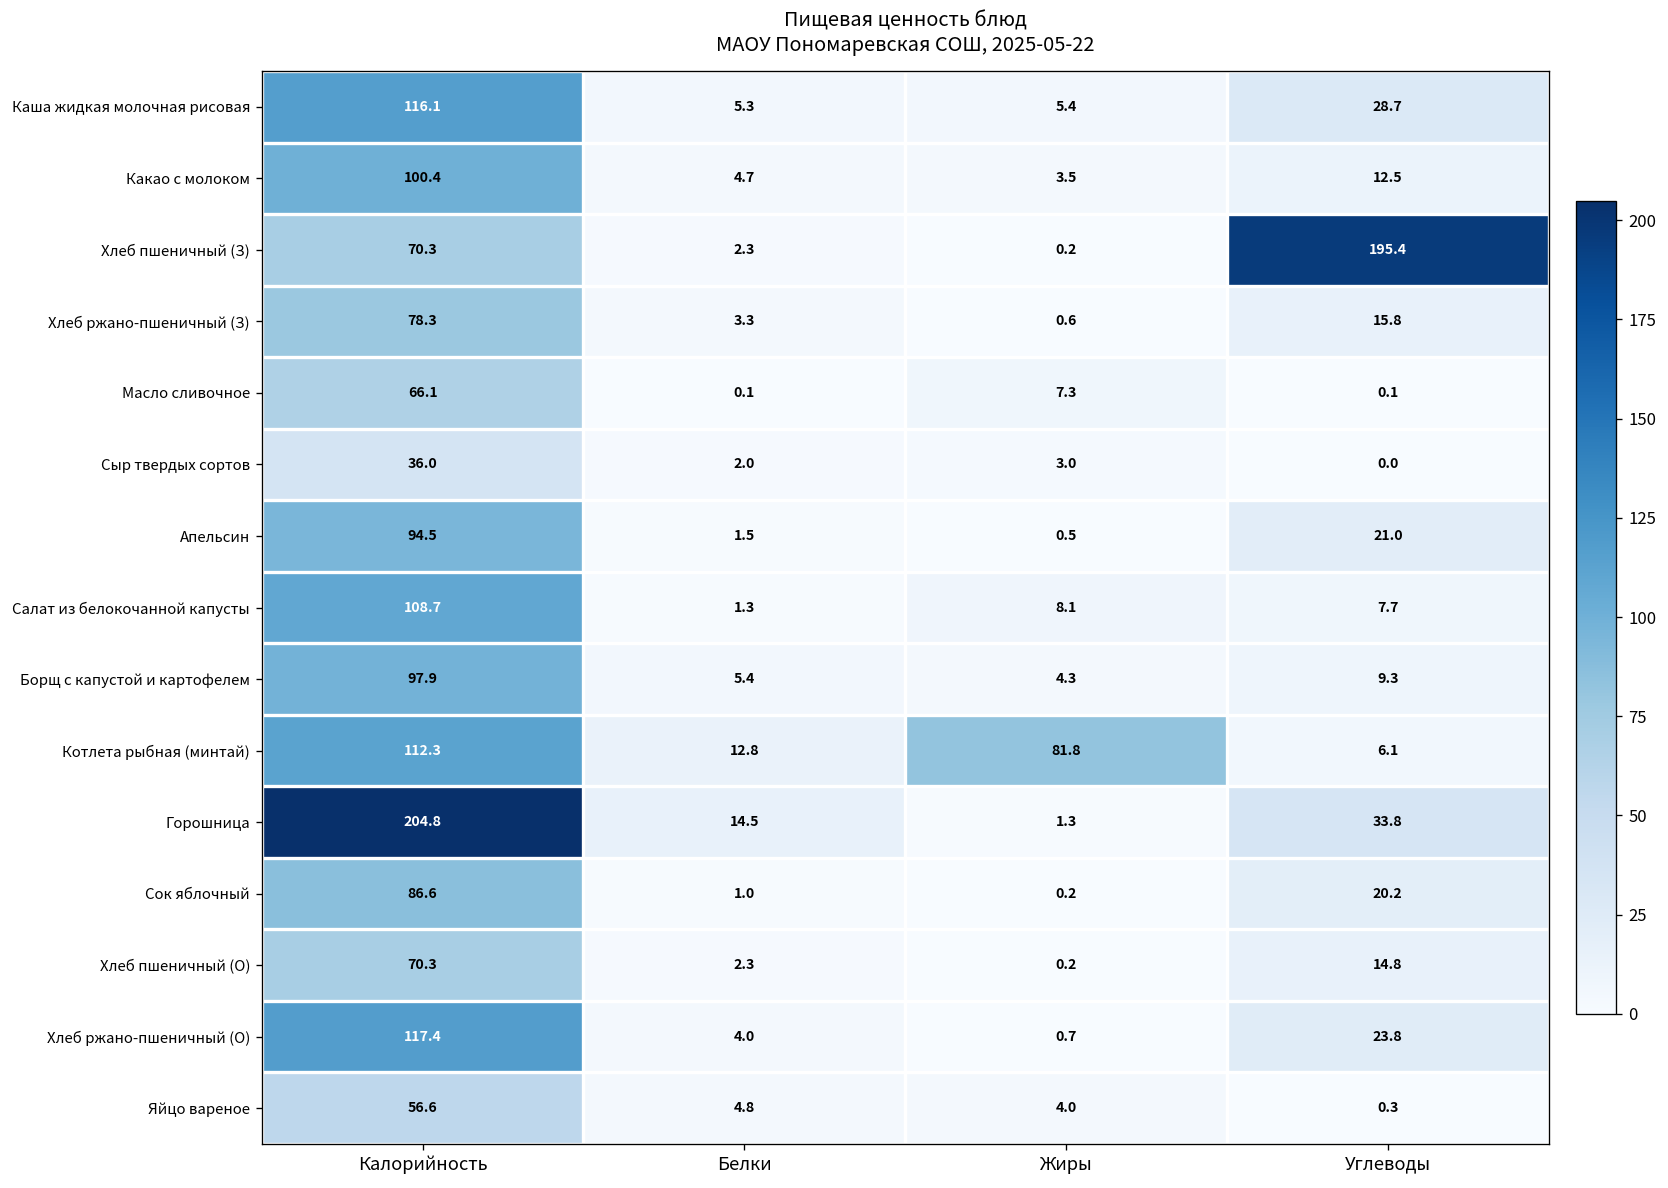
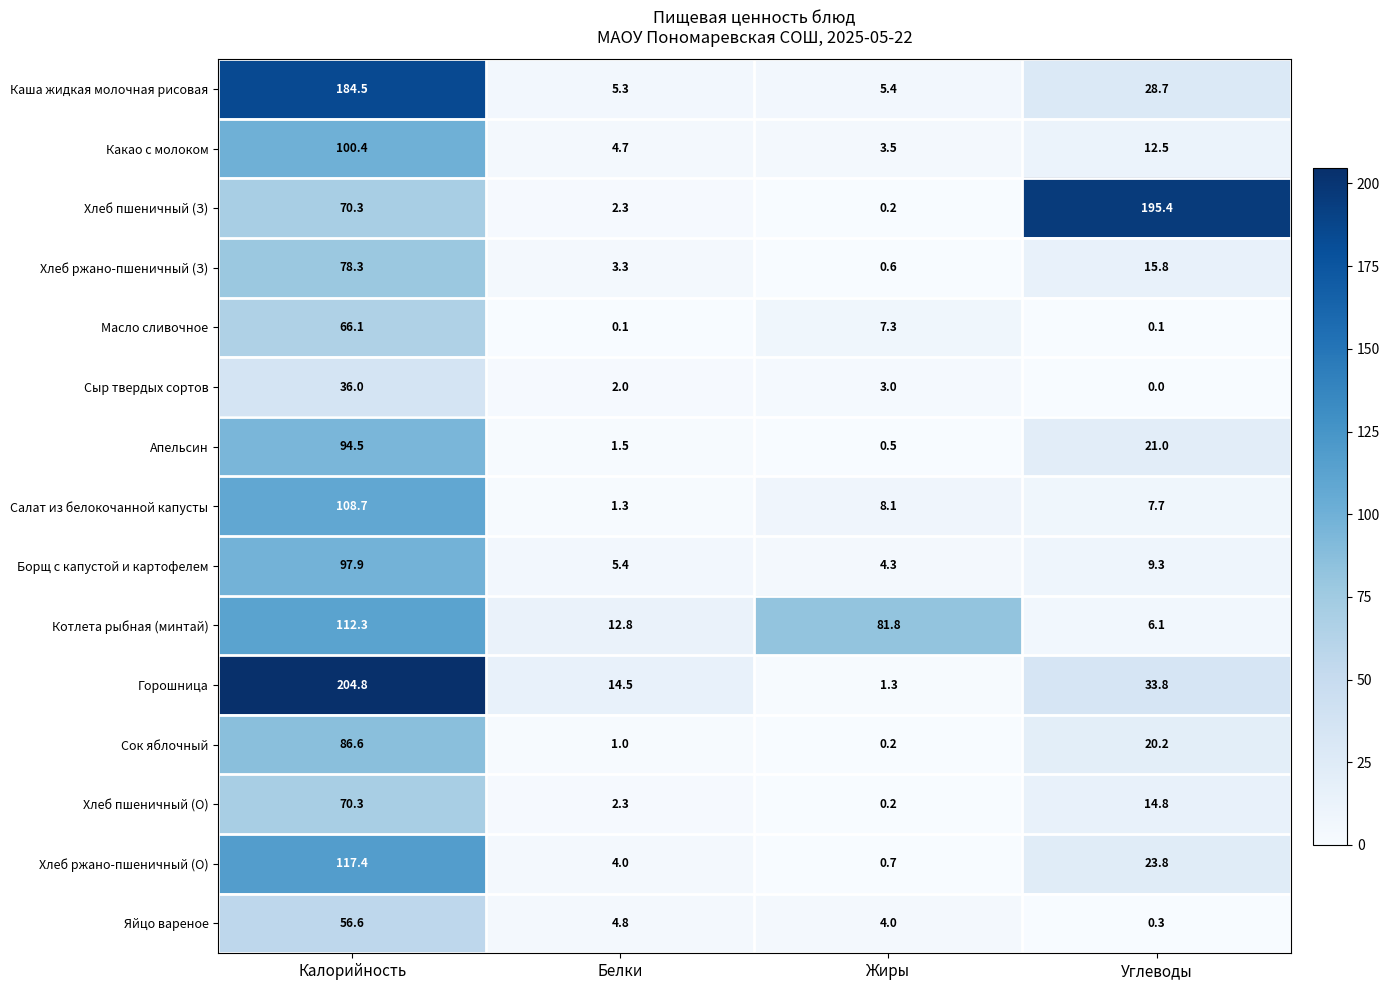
  {
    "Каша жидкая молочная рисовая": {
-     "Калорийность": 116.1,
+     "Калорийность": 184.5,
      "Белки": 5.3,
      "Жиры": 5.4,
      "Углеводы": 28.7
    },
    "Какао с молоком": {
      "Калорийность": 100.4,
      "Белки": 4.7,
      "Жиры": 3.5,
      "Углеводы": 12.5
    },
    "Хлеб пшеничный (З)": {
      "Калорийность": 70.3,
      "Белки": 2.3,
      "Жиры": 0.2,
      "Углеводы": 195.4
    },
    "Хлеб ржано-пшеничный (З)": {
      "Калорийность": 78.3,
      "Белки": 3.3,
      "Жиры": 0.6,
      "Углеводы": 15.8
    },
    "Масло сливочное": {
      "Калорийность": 66.1,
      "Белки": 0.1,
      "Жиры": 7.3,
      "Углеводы": 0.1
    },
    "Сыр твердых сортов": {
      "Калорийность": 36.0,
      "Белки": 2.0,
      "Жиры": 3.0,
      "Углеводы": 0.0
    },
    "Апельсин": {
      "Калорийность": 94.5,
      "Белки": 1.5,
      "Жиры": 0.5,
      "Углеводы": 21.0
    },
    "Салат из белокочанной капусты": {
      "Калорийность": 108.7,
      "Белки": 1.3,
      "Жиры": 8.1,
      "Углеводы": 7.7
    },
    "Борщ с капустой и картофелем": {
      "Калорийность": 97.9,
      "Белки": 5.4,
      "Жиры": 4.3,
      "Углеводы": 9.3
    },
    "Котлета рыбная (минтай)": {
      "Калорийность": 112.3,
      "Белки": 12.8,
      "Жиры": 81.8,
      "Углеводы": 6.1
    },
    "Горошница": {
      "Калорийность": 204.8,
      "Белки": 14.5,
      "Жиры": 1.3,
      "Углеводы": 33.8
    },
    "Сок яблочный": {
      "Калорийность": 86.6,
      "Белки": 1.0,
      "Жиры": 0.2,
      "Углеводы": 20.2
    },
    "Хлеб пшеничный (О)": {
      "Калорийность": 70.3,
      "Белки": 2.3,
      "Жиры": 0.2,
      "Углеводы": 14.8
    },
    "Хлеб ржано-пшеничный (О)": {
      "Калорийность": 117.4,
      "Белки": 4.0,
      "Жиры": 0.7,
      "Углеводы": 23.8
    },
    "Яйцо вареное": {
      "Калорийность": 56.6,
      "Белки": 4.8,
      "Жиры": 4.0,
      "Углеводы": 0.3
    }
  }
